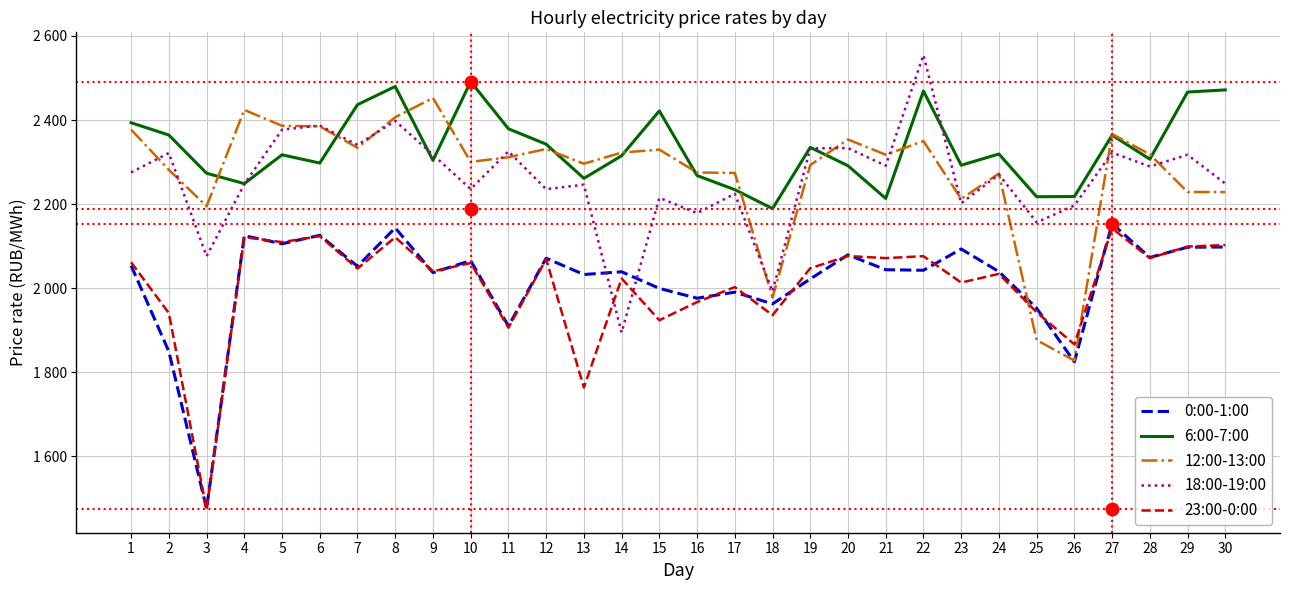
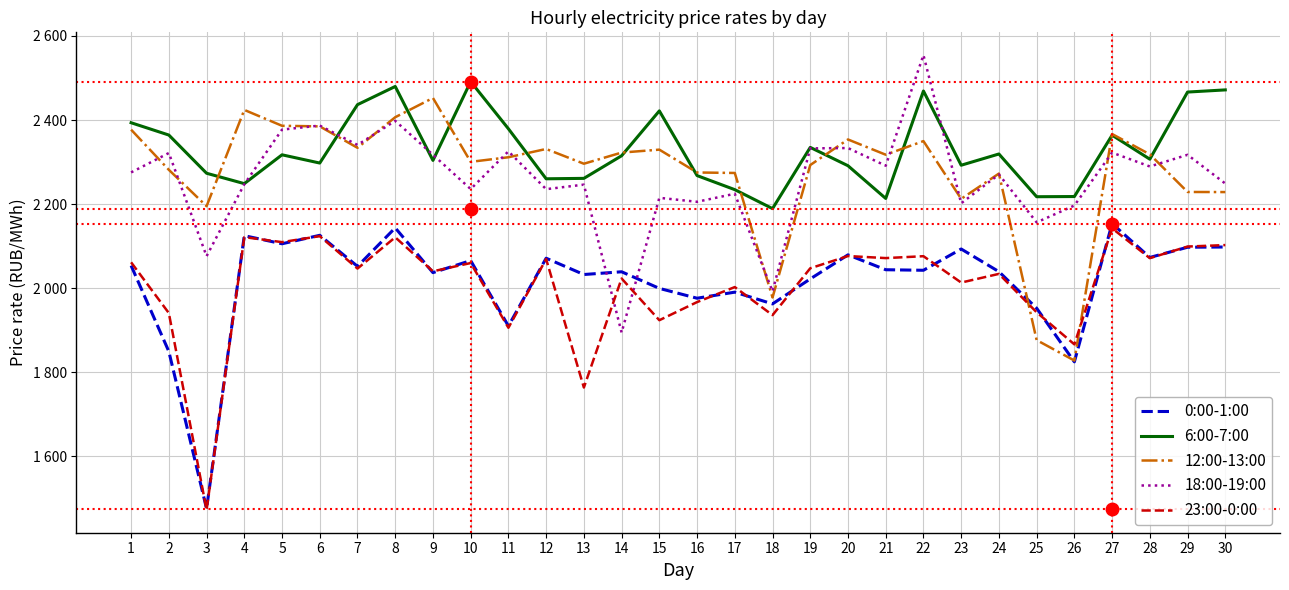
  {
    "0:00-1:00": {
      "1": 2050,
      "2": 1850,
      "8": 2140,
      "13": 2030,
      "14": 2040,
      "15": 2000,
      "16": 1980,
      "17": 1990,
      "18": 1960,
      "19": 2020,
      "21": 2040,
      "22": 2040,
      "23": 2090,
      "25": 1950
    },
    "6:00-7:00": {
      "1": 2390,
      "2": 2360,
      "3": 2270,
      "5": 2320,
      "6": 2300,
      "7": 2440,
      "8": 2480,
      "9": 2300,
      "11": 2380,
-     "12": 2340,
+     "12": 2260,
      "13": 2260,
      "14": 2310,
      "15": 2420,
      "16": 2270,
      "17": 2230,
      "18": 2190,
      "20": 2290,
      "21": 2210,
      "22": 2470,
      "23": 2290,
      "24": 2320,
      "25": 2220,
      "26": 2220,
      "28": 2310,
      "29": 2470,
      "30": 2470
    },
    "12:00-13:00": {
      "1": 2380,
      "2": 2280,
      "3": 2200,
      "4": 2420,
      "5": 2390,
      "7": 2330,
      "8": 2410,
      "9": 2450,
      "10": 2300,
      "11": 2310,
      "12": 2330,
      "13": 2300,
      "14": 2320,
      "15": 2330,
      "16": 2280,
      "17": 2270,
      "18": 1980,
      "19": 2290,
      "20": 2350,
      "21": 2320,
      "22": 2350,
      "23": 2210,
      "25": 1880,
      "28": 2320,
      "29": 2230,
      "30": 2230
    },
    "18:00-19:00": {
      "1": 2280,
      "2": 2320,
      "3": 2080,
      "5": 2380,
      "7": 2340,
      "8": 2400,
      "9": 2320,
      "10": 2240,
      "11": 2330,
      "12": 2240,
      "13": 2250,
      "14": 1890,
      "15": 2210,
-     "16": 2180,
+     "16": 2210,
      "17": 2220,
      "18": 1990,
      "20": 2330,
      "21": 2290,
      "22": 2550,
      "23": 2200,
      "25": 2160,
      "26": 2200,
      "27": 2320,
      "28": 2290,
      "29": 2320,
      "30": 2250
    }
  }
